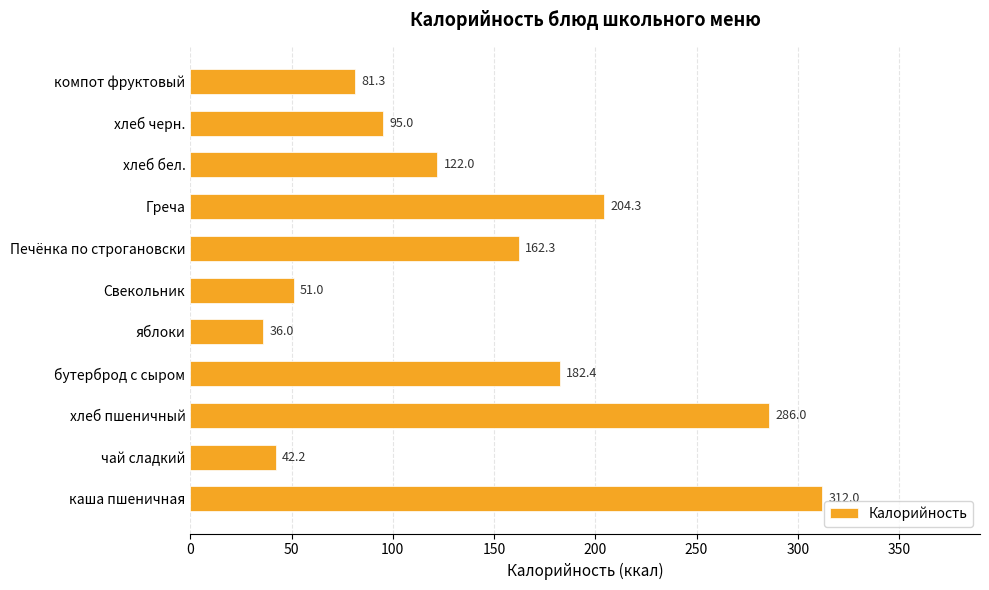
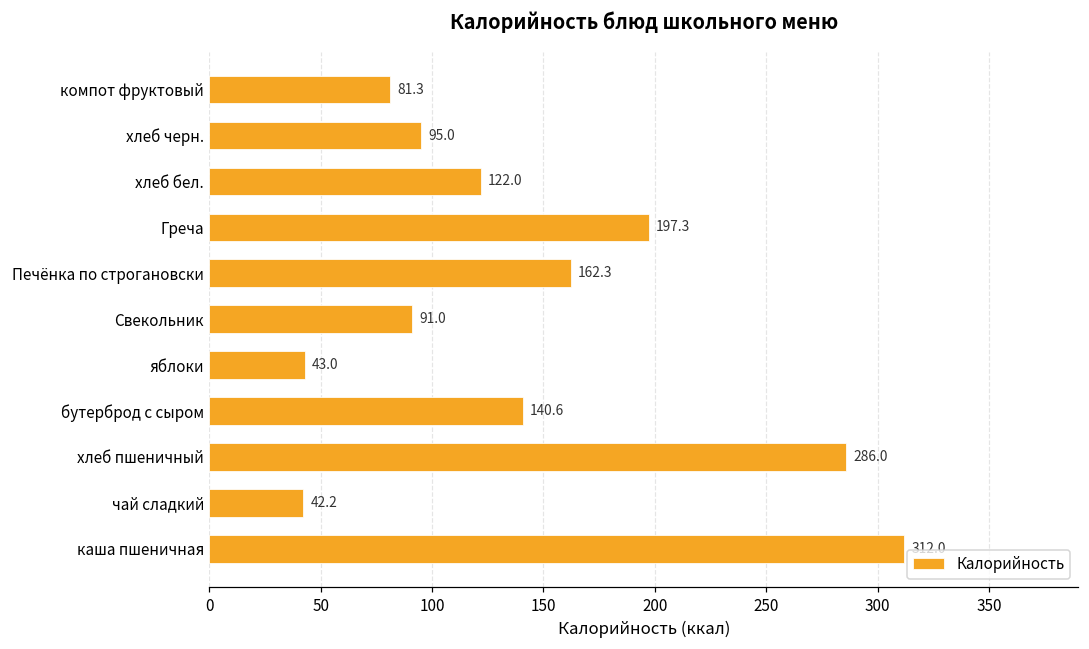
  {
    "компот фруктовый": 81.3,
    "хлеб черн.": 95.0,
    "хлеб бел.": 122.0,
-   "Греча": 204.3,
+   "Греча": 197.3,
    "Печёнка по строгановски": 162.3,
-   "Свекольник": 51.0,
-   "яблоки": 36.0,
-   "бутерброд с сыром": 182.4,
+   "Свекольник": 91.0,
+   "яблоки": 43.0,
+   "бутерброд с сыром": 140.6,
    "хлеб пшеничный": 286.0,
    "чай сладкий": 42.2
  }
